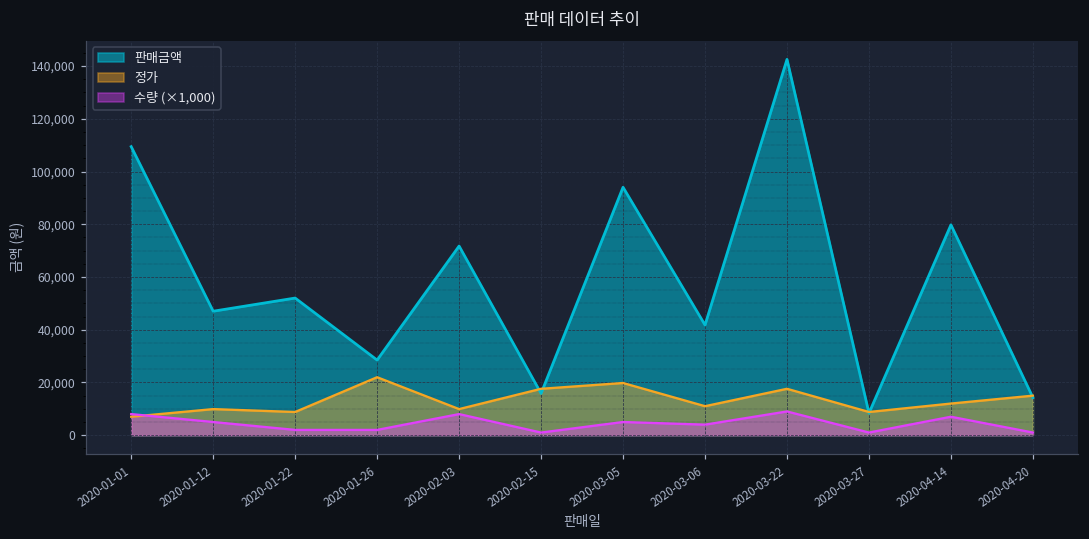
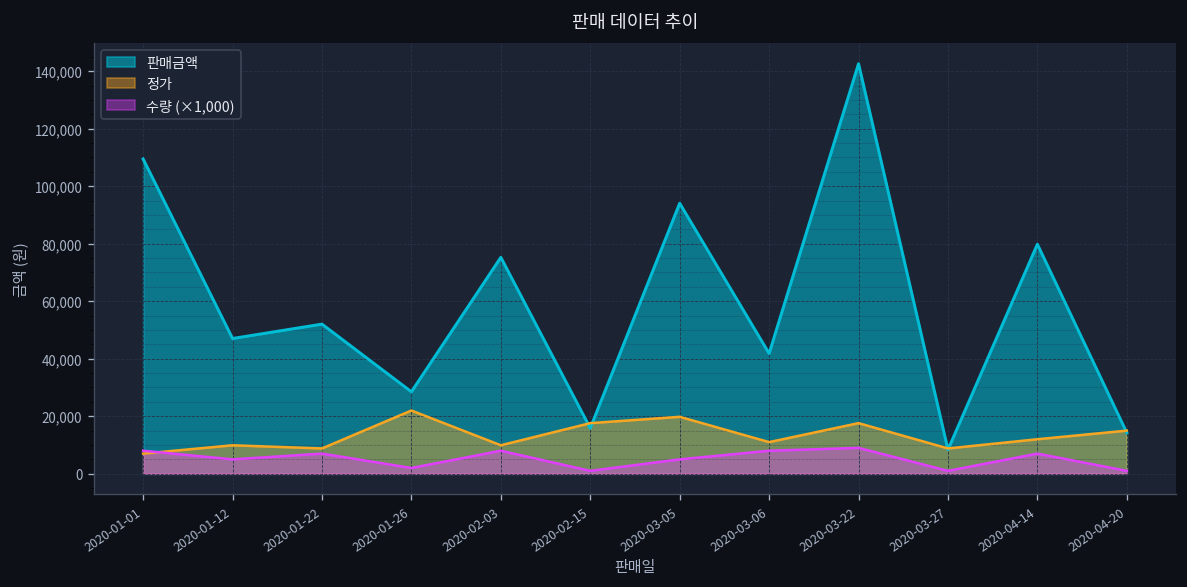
  {
    "판매금액": {
      "2020-01-01": "109,000",
      "2020-01-12": "47,000",
      "2020-01-22": "52,000",
      "2020-01-26": "29,000",
-     "2020-02-03": "72,000",
+     "2020-02-03": "75,000",
      "2020-02-15": "16,000",
      "2020-03-05": "94,000",
      "2020-03-06": "42,000",
      "2020-03-22": "143,000",
      "2020-04-14": "80,000"
    },
    "정가": {
      "2020-01-12": "10,000",
      "2020-01-22": "9,000",
      "2020-01-26": "22,000",
      "2020-02-03": "10,000",
      "2020-02-15": "18,000",
      "2020-03-05": "20,000",
      "2020-03-06": "11,000",
      "2020-03-22": "18,000",
      "2020-04-14": "12,000"
    },
    "수량 (×1,000)": {
      "2020-01-12": "5,000",
-     "2020-01-22": "2,000",
+     "2020-01-22": "7,000",
      "2020-01-26": "2,000",
      "2020-02-03": "8,000",
      "2020-02-15": "1,000",
      "2020-03-05": "5,000",
-     "2020-03-06": "4,000",
+     "2020-03-06": "8,000",
      "2020-03-22": "9,000",
      "2020-03-27": "1,000",
      "2020-04-14": "7,000",
      "2020-04-20": "1,000"
    }
  }
